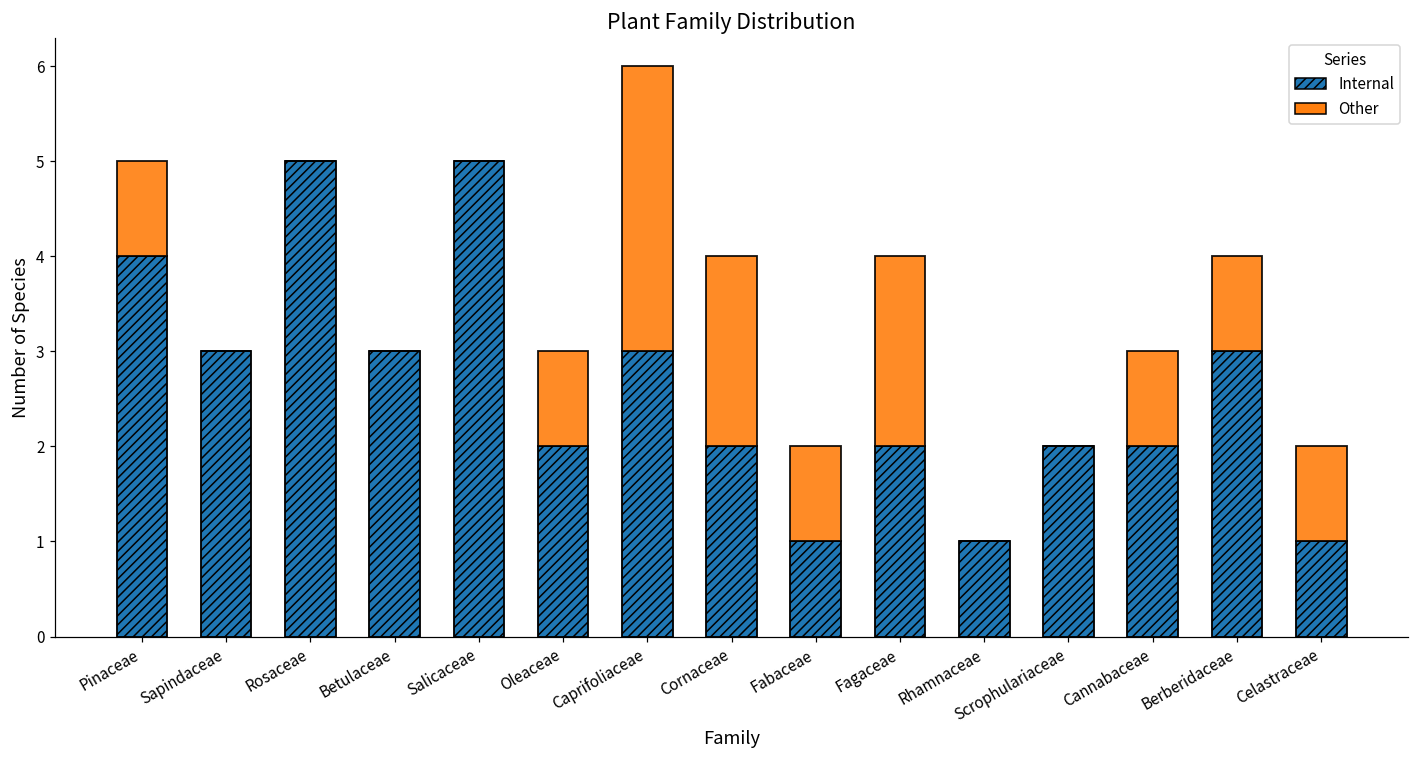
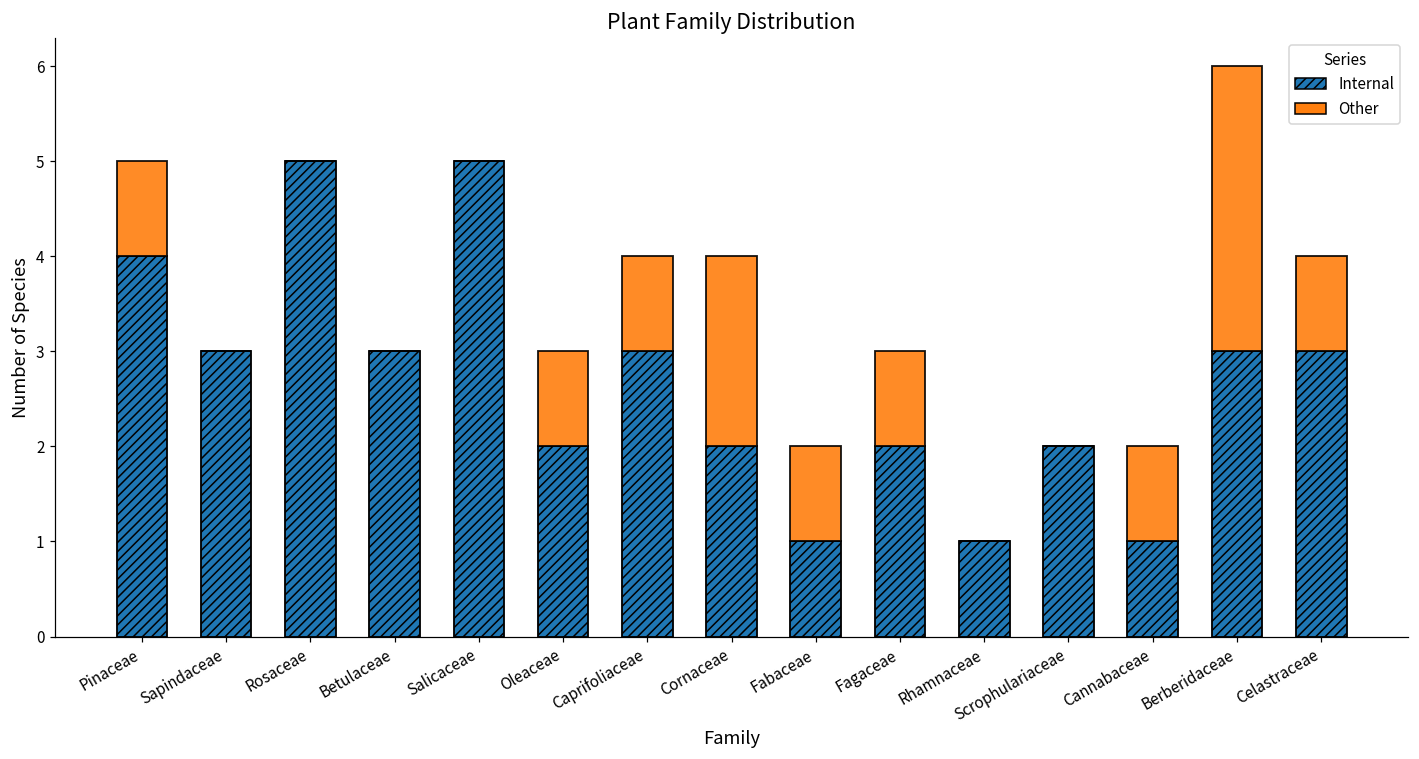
  {
    "Internal": {
      "Pinaceae": 4,
      "Sapindaceae": 3,
      "Rosaceae": 5,
      "Betulaceae": 3,
      "Salicaceae": 5,
      "Oleaceae": 2,
      "Caprifoliaceae": 3,
      "Cornaceae": 2,
      "Fabaceae": 1,
      "Fagaceae": 2,
      "Rhamnaceae": 1,
      "Scrophulariaceae": 2,
-     "Cannabaceae": 2,
+     "Cannabaceae": 1,
      "Berberidaceae": 3,
-     "Celastraceae": 1
+     "Celastraceae": 3
    },
    "Other": {
      "Pinaceae": 1,
      "Sapindaceae": 0,
      "Rosaceae": 0,
      "Betulaceae": 0,
      "Salicaceae": 0,
      "Oleaceae": 1,
-     "Caprifoliaceae": 3,
+     "Caprifoliaceae": 1,
      "Cornaceae": 2,
      "Fabaceae": 1,
-     "Fagaceae": 2,
+     "Fagaceae": 1,
      "Rhamnaceae": 0,
      "Scrophulariaceae": 0,
      "Cannabaceae": 1,
-     "Berberidaceae": 1,
+     "Berberidaceae": 3,
      "Celastraceae": 1
    }
  }
